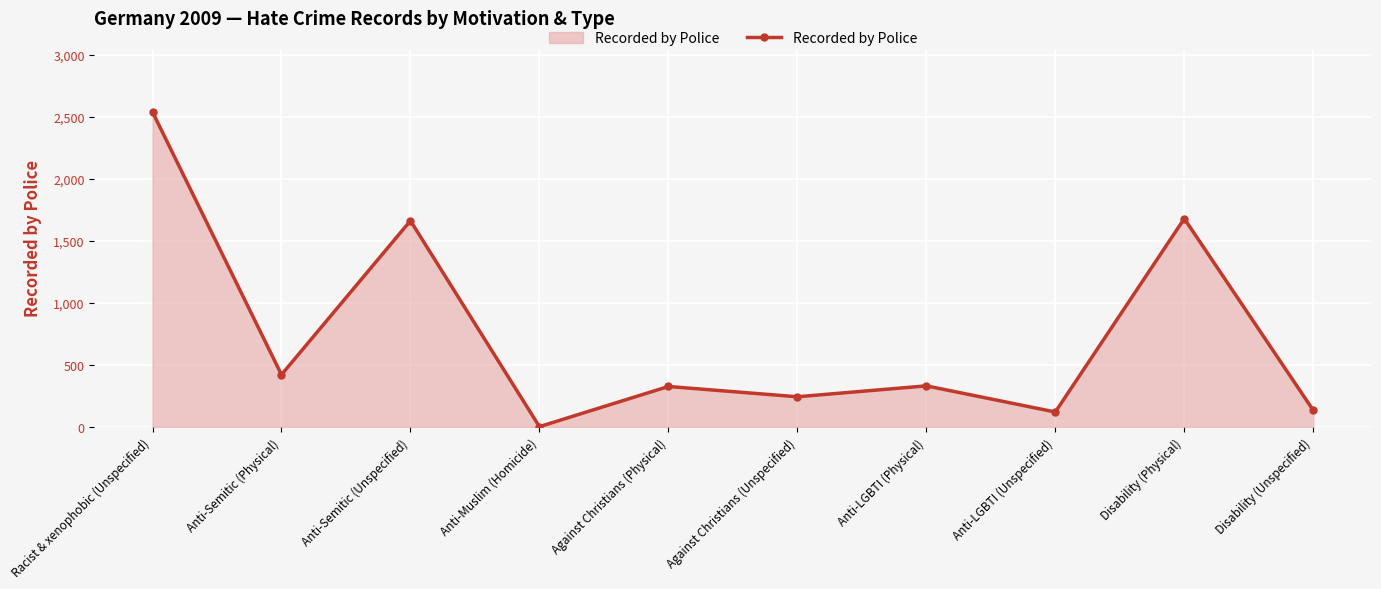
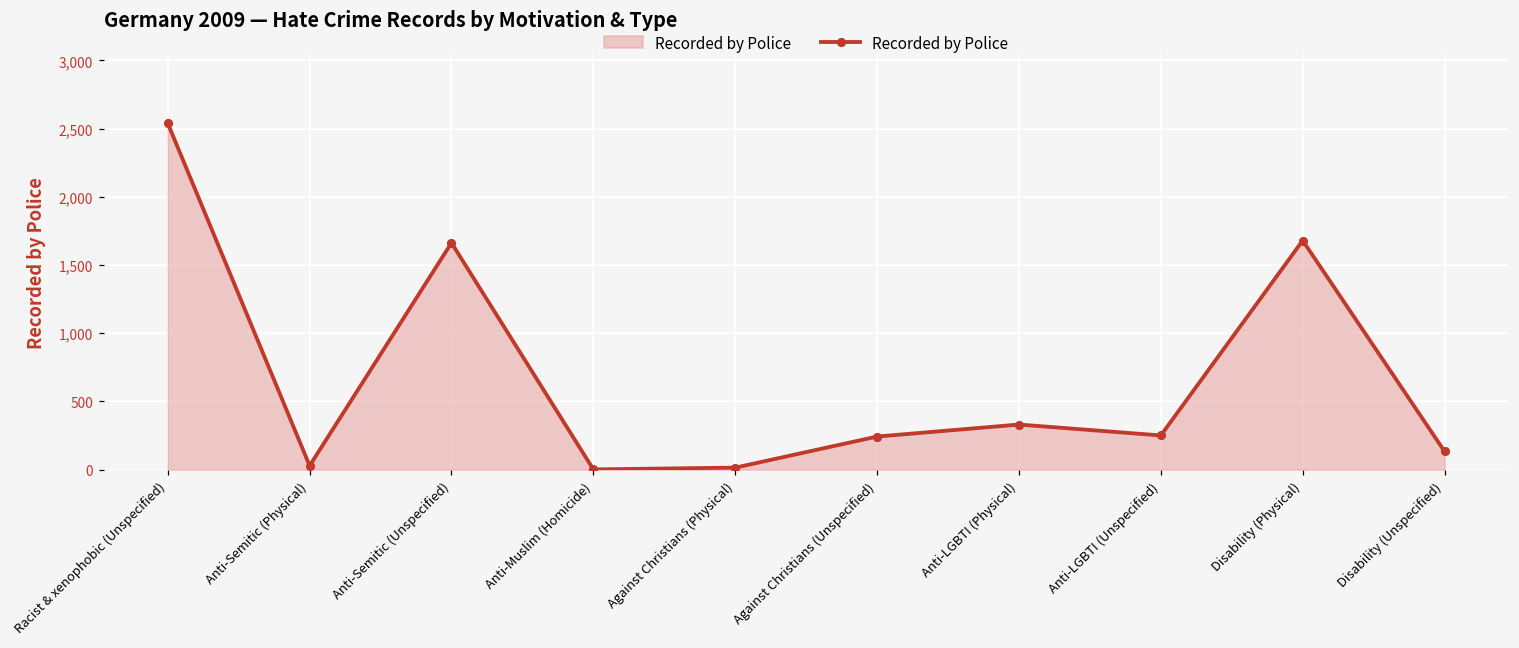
  {
    "Racist & xenophobic (Unspecified)": "2,540",
-   "Anti-Semitic (Physical)": "420",
+   "Anti-Semitic (Physical)": "30",
    "Anti-Semitic (Unspecified)": "1,660",
    "Anti-Muslim (Homicide)": "0",
-   "Against Christians (Physical)": "330",
+   "Against Christians (Physical)": "10",
    "Against Christians (Unspecified)": "240",
    "Anti-LGBTI (Physical)": "330",
-   "Anti-LGBTI (Unspecified)": "120",
+   "Anti-LGBTI (Unspecified)": "250",
    "Disability (Physical)": "1,680",
    "Disability (Unspecified)": "130"
  }
